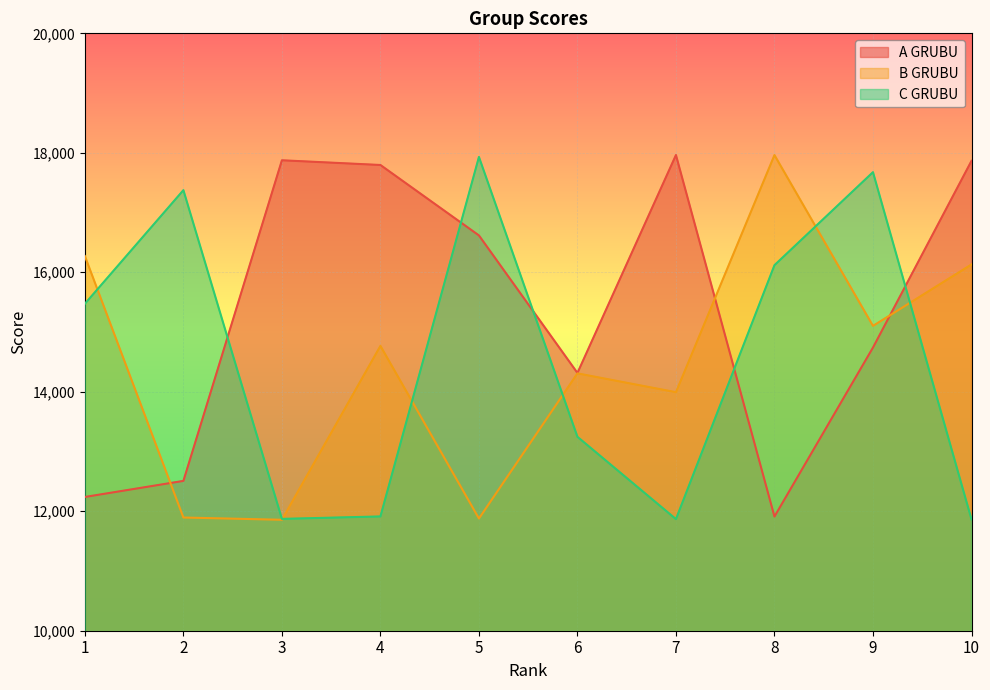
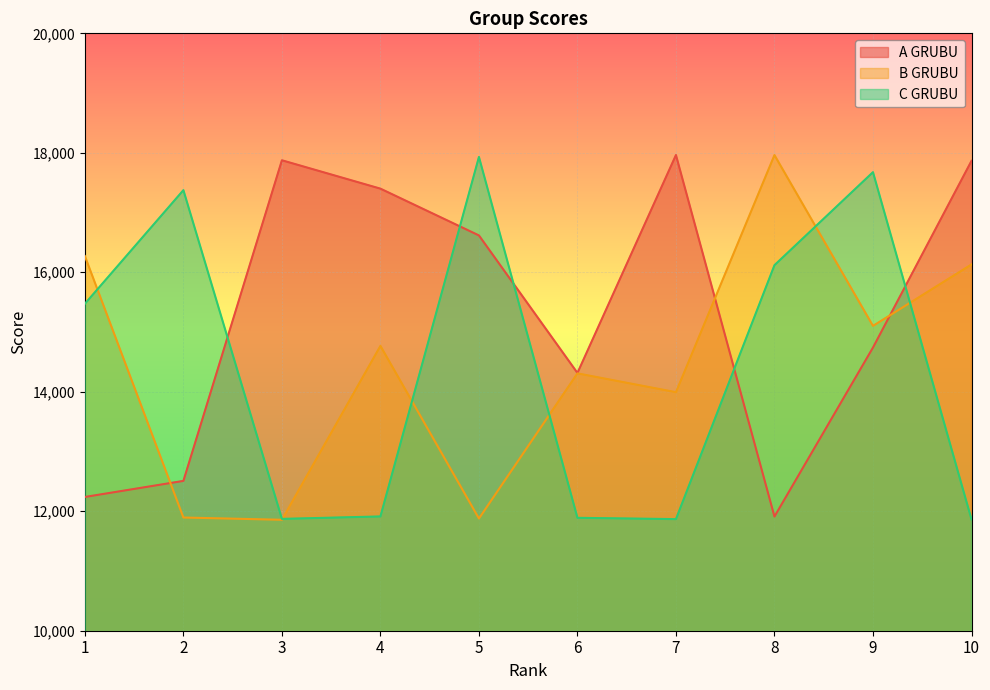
  {
    "A GRUBU": {
      "1": "12,200",
      "2": "12,500",
      "3": "17,900",
-     "4": "17,800",
+     "4": "17,400",
      "5": "16,600",
      "7": "18,000",
      "8": "11,900",
      "9": "14,700",
      "10": "17,900"
    },
    "B GRUBU": {
      "1": "16,300",
      "2": "11,900",
      "4": "14,800",
      "5": "11,900",
      "7": "14,000",
      "8": "18,000",
      "9": "15,100",
      "10": "16,100"
    },
    "C GRUBU": {
      "1": "15,500",
      "2": "17,400",
      "4": "11,900",
      "5": "17,900",
-     "6": "13,200",
+     "6": "11,900",
      "7": "11,900",
      "8": "16,100",
      "9": "17,700",
      "10": "11,900"
    }
  }
